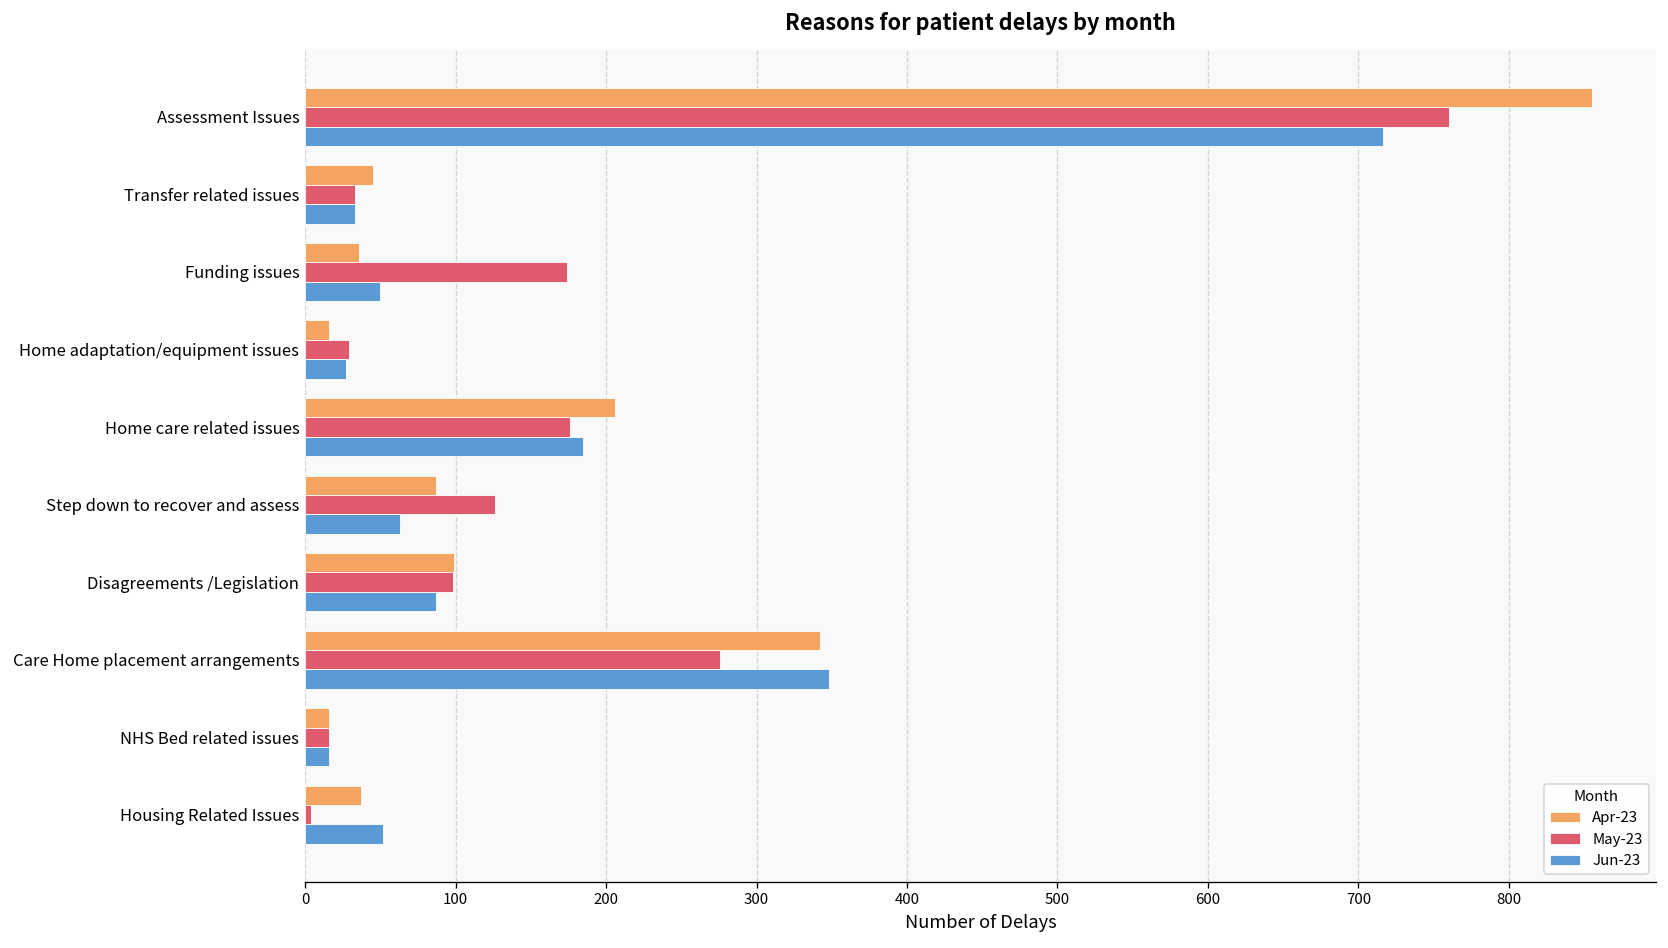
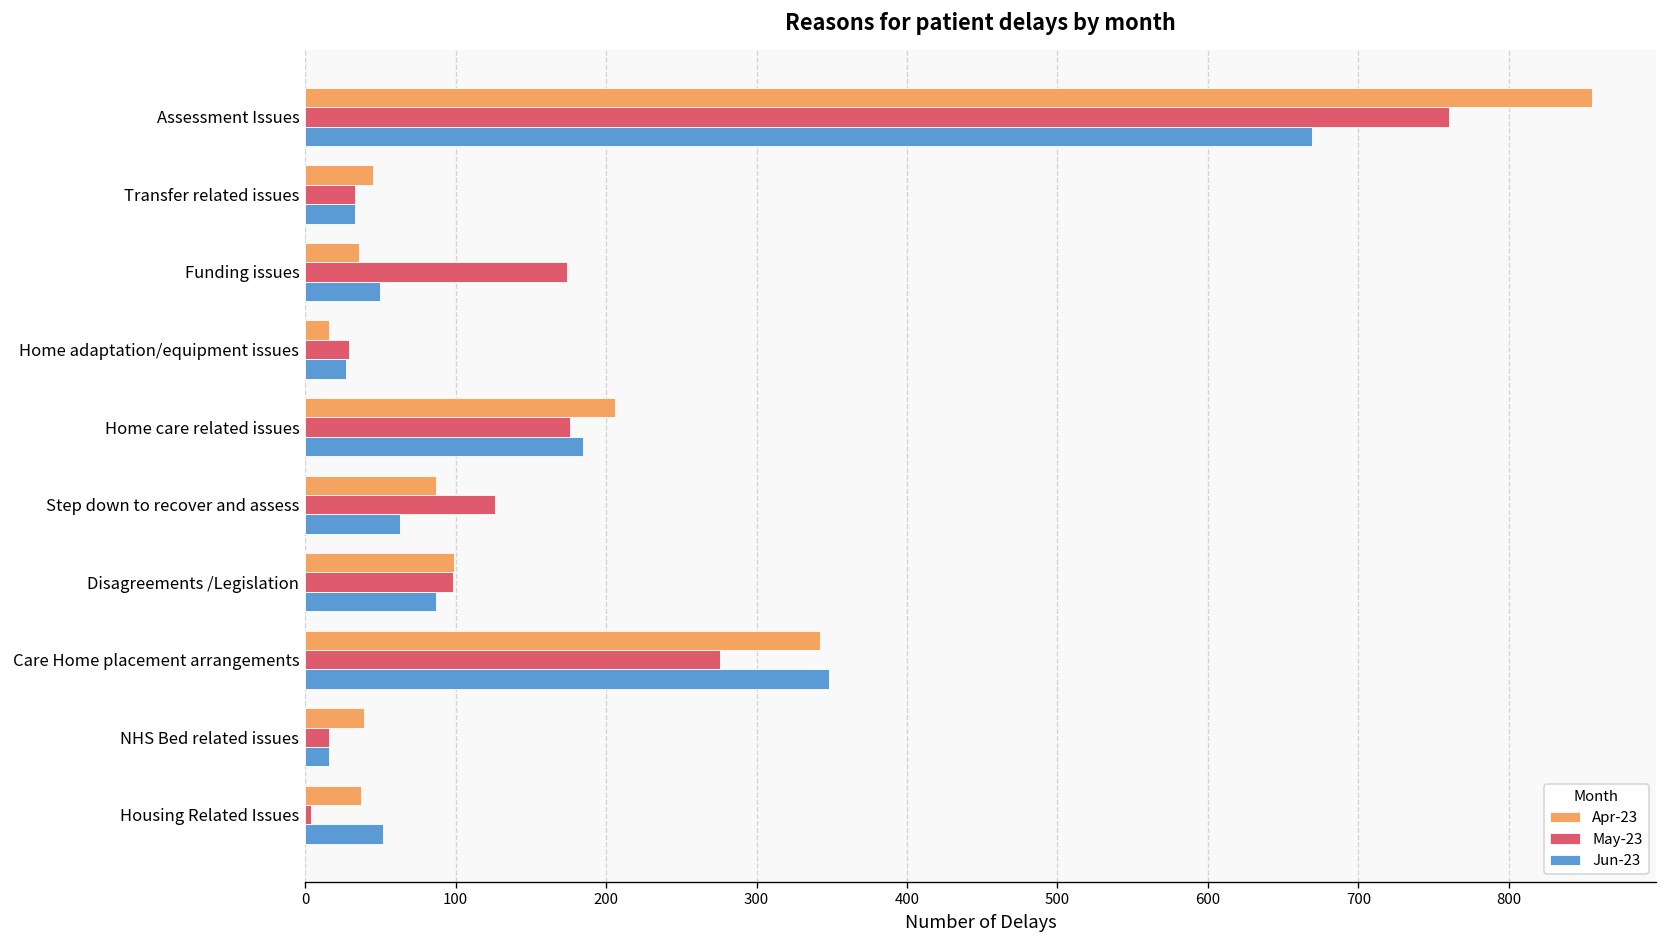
  {
    "Apr-23": {
      "Assessment Issues": 855,
      "Transfer related issues": 45,
      "Funding issues": 36,
      "Home adaptation/equipment issues": 16,
      "Home care related issues": 206,
      "Step down to recover and assess": 87,
      "Disagreements /Legislation": 99,
      "Care Home placement arrangements": 342,
-     "NHS Bed related issues": 16,
+     "NHS Bed related issues": 39,
      "Housing Related Issues": 37
    },
    "May-23": {
      "Assessment Issues": 760,
      "Transfer related issues": 33,
      "Funding issues": 174,
      "Home adaptation/equipment issues": 29,
      "Home care related issues": 176,
      "Step down to recover and assess": 126,
      "Disagreements /Legislation": 98,
      "Care Home placement arrangements": 276,
      "NHS Bed related issues": 16,
      "Housing Related Issues": 4
    },
    "Jun-23": {
-     "Assessment Issues": 716,
+     "Assessment Issues": 669,
      "Transfer related issues": 33,
      "Funding issues": 50,
      "Home adaptation/equipment issues": 27,
      "Home care related issues": 185,
      "Step down to recover and assess": 63,
      "Disagreements /Legislation": 87,
      "Care Home placement arrangements": 348,
      "NHS Bed related issues": 16,
      "Housing Related Issues": 52
    }
  }
